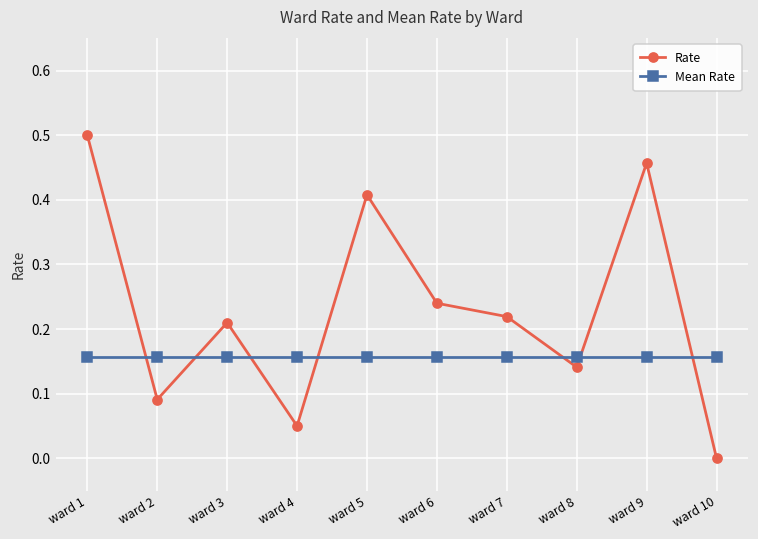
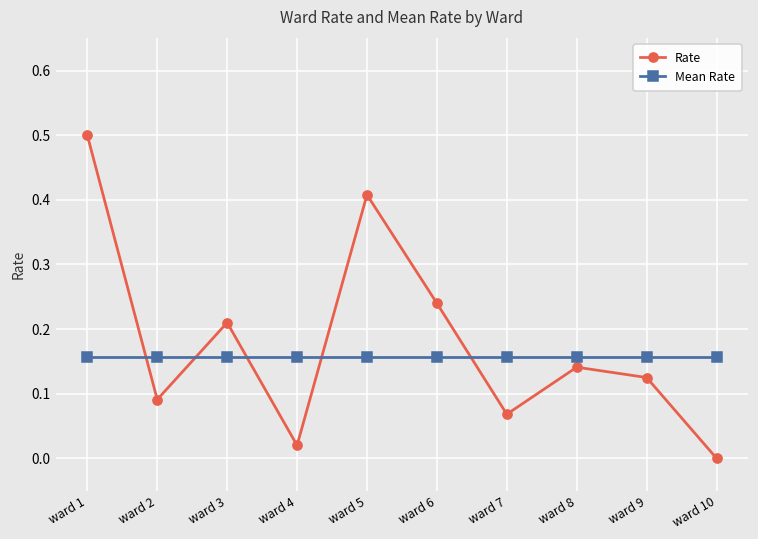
  {
    "Rate": {
      "ward 1": 0.50,
      "ward 2": 0.09,
      "ward 3": 0.21,
-     "ward 4": 0.05,
+     "ward 4": 0.02,
      "ward 5": 0.41,
      "ward 6": 0.24,
-     "ward 7": 0.22,
+     "ward 7": 0.07,
      "ward 8": 0.14,
-     "ward 9": 0.46,
+     "ward 9": 0.13,
      "ward 10": 0.00
    },
    "Mean Rate": {
      "ward 1": 0.16,
      "ward 2": 0.16,
      "ward 3": 0.16,
      "ward 4": 0.16,
      "ward 5": 0.16,
      "ward 6": 0.16,
      "ward 7": 0.16,
      "ward 8": 0.16,
      "ward 9": 0.16,
      "ward 10": 0.16
    }
  }
